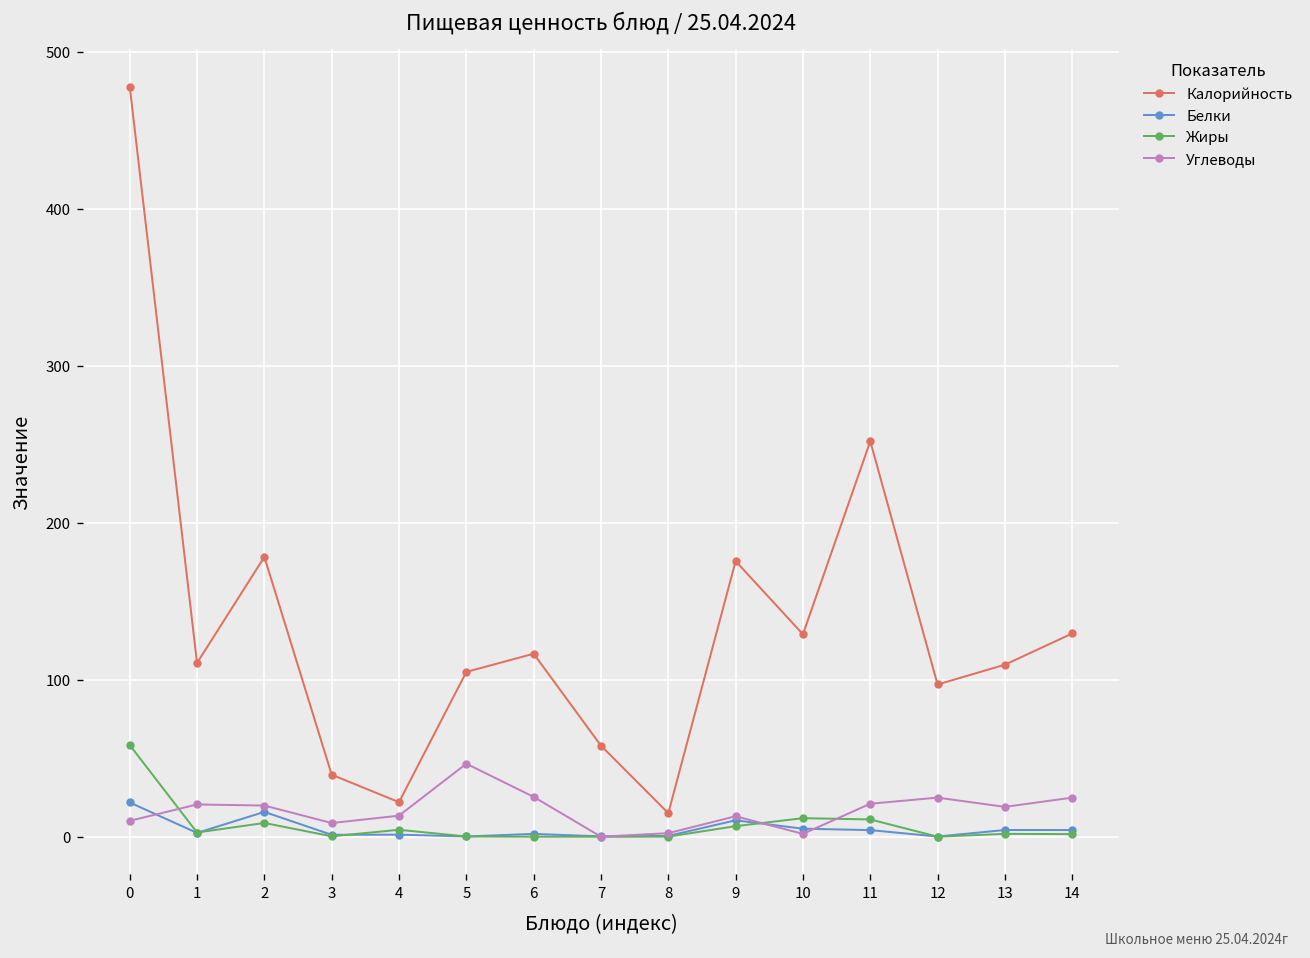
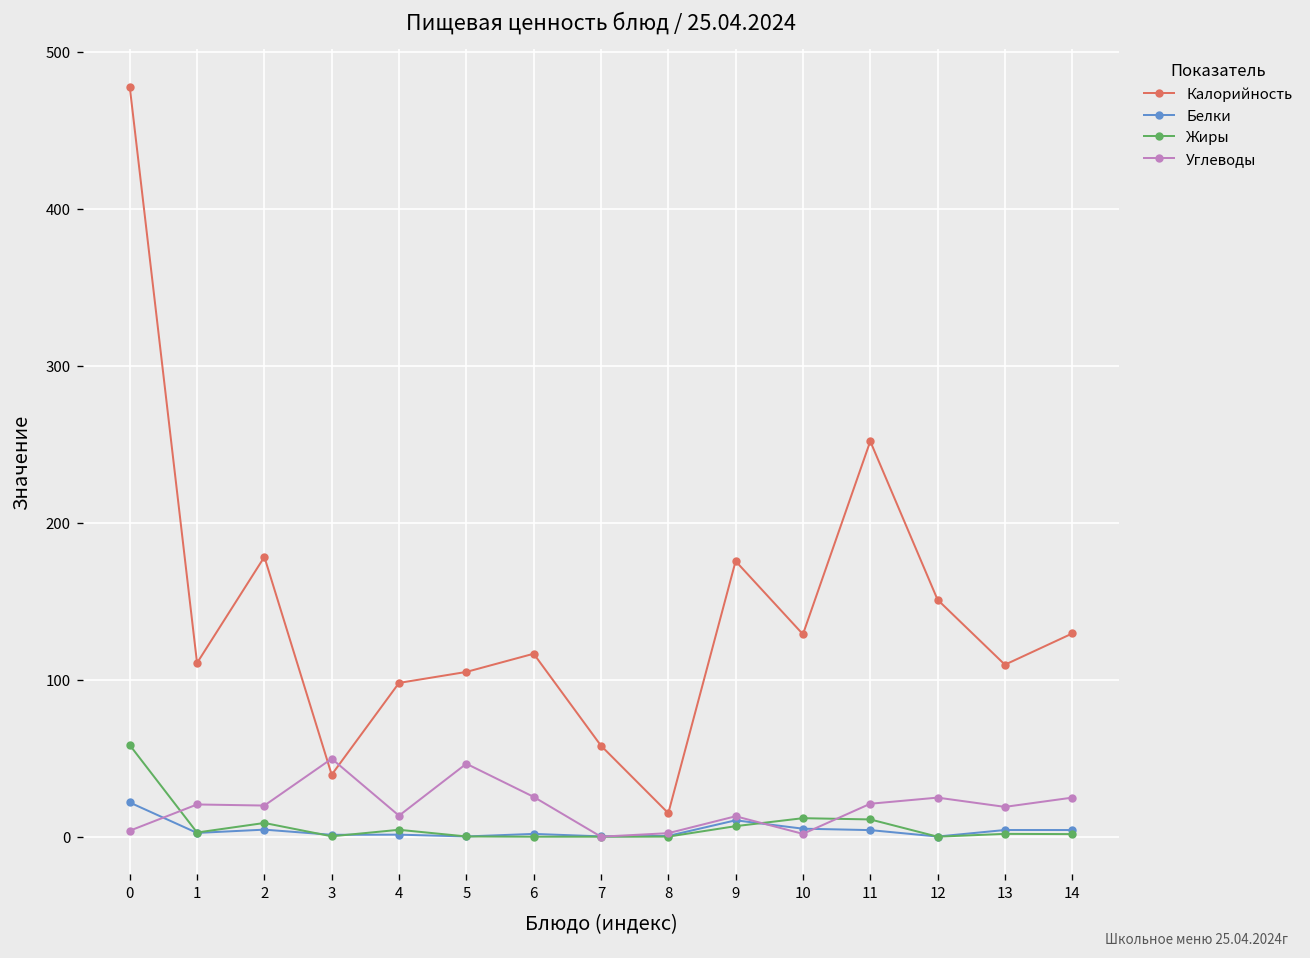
  {
    "Калорийность": {
      "0": 478,
      "1": 111,
      "2": 178,
      "3": 40,
-     "4": 22,
+     "4": 98,
      "5": 105,
      "6": 117,
      "7": 58,
      "8": 15,
      "9": 176,
      "10": 129,
      "11": 252,
-     "12": 97,
+     "12": 151,
      "13": 110,
      "14": 130
    },
    "Белки": {
      "0": 22,
-     "2": 16,
+     "2": 5,
      "4": 1,
      "9": 10,
      "10": 5,
      "11": 4,
      "13": 4,
      "14": 4
    },
    "Жиры": {
      "0": 58,
      "2": 9,
      "4": 4,
      "9": 7,
      "10": 12,
      "11": 11,
      "13": 2,
      "14": 2
    },
    "Углеводы": {
-     "0": 10,
+     "0": 4,
      "1": 21,
      "2": 20,
-     "3": 9,
+     "3": 50,
      "4": 13,
      "5": 47,
      "6": 25,
      "9": 13,
      "10": 2,
      "11": 21,
      "12": 25,
      "13": 19,
      "14": 25
    }
  }
